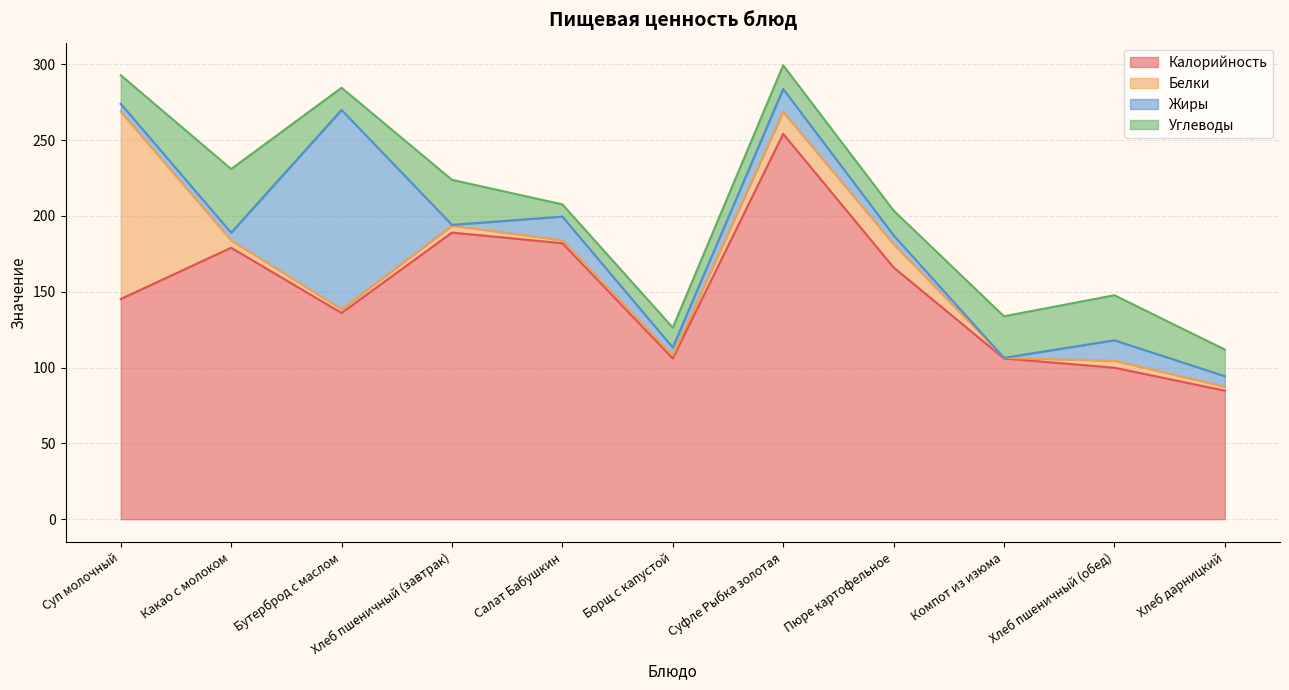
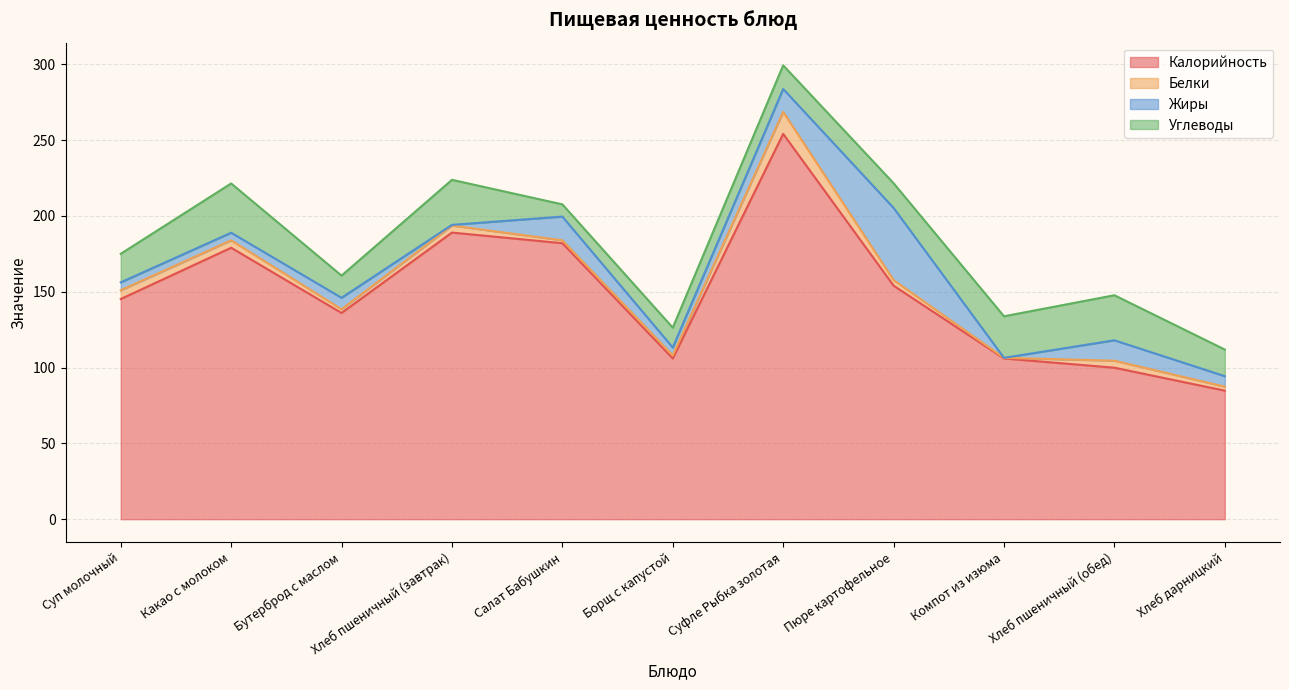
  {
    "Калорийность": {
      "Суп молочный": 145,
      "Какао с молоком": 179,
      "Бутерброд с маслом": 136,
      "Хлеб пшеничный (завтрак)": 189,
      "Салат Бабушкин": 182,
      "Борщ с капустой": 106,
      "Суфле Рыбка золотая": 254,
-     "Пюре картофельное": 166,
+     "Пюре картофельное": 154,
      "Хлеб пшеничный (обед)": 100,
      "Хлеб дарницкий": 85
    },
    "Белки": {
-     "Суп молочный": 124,
+     "Суп молочный": 6,
      "Какао с молоком": 5,
      "Бутерброд с маслом": 2,
      "Салат Бабушкин": 2,
      "Борщ с капустой": 2,
      "Суфле Рыбка золотая": 15,
-     "Пюре картофельное": 15,
+     "Пюре картофельное": 4,
      "Хлеб пшеничный (обед)": 5,
      "Хлеб дарницкий": 3
    },
    "Жиры": {
      "Суп молочный": 5,
      "Какао с молоком": 5,
-     "Бутерброд с маслом": 131,
+     "Бутерброд с маслом": 8,
      "Салат Бабушкин": 16,
      "Борщ с капустой": 5,
      "Суфле Рыбка золотая": 15,
-     "Пюре картофельное": 6,
+     "Пюре картофельное": 48,
      "Хлеб пшеничный (обед)": 13,
      "Хлеб дарницкий": 7
    },
    "Углеводы": {
      "Суп молочный": 19,
-     "Какао с молоком": 42,
+     "Какао с молоком": 33,
      "Бутерброд с маслом": 15,
      "Хлеб пшеничный (завтрак)": 30,
      "Салат Бабушкин": 8,
      "Борщ с капустой": 13,
      "Суфле Рыбка золотая": 16,
      "Пюре картофельное": 16,
      "Компот из изюма": 27,
      "Хлеб пшеничный (обед)": 30,
      "Хлеб дарницкий": 18
    }
  }
